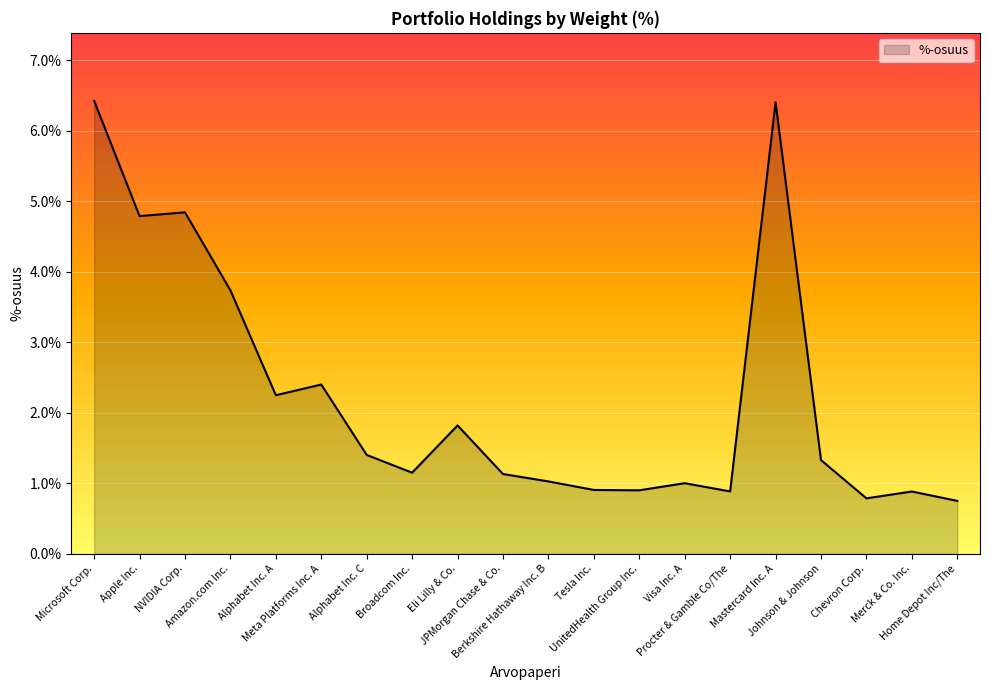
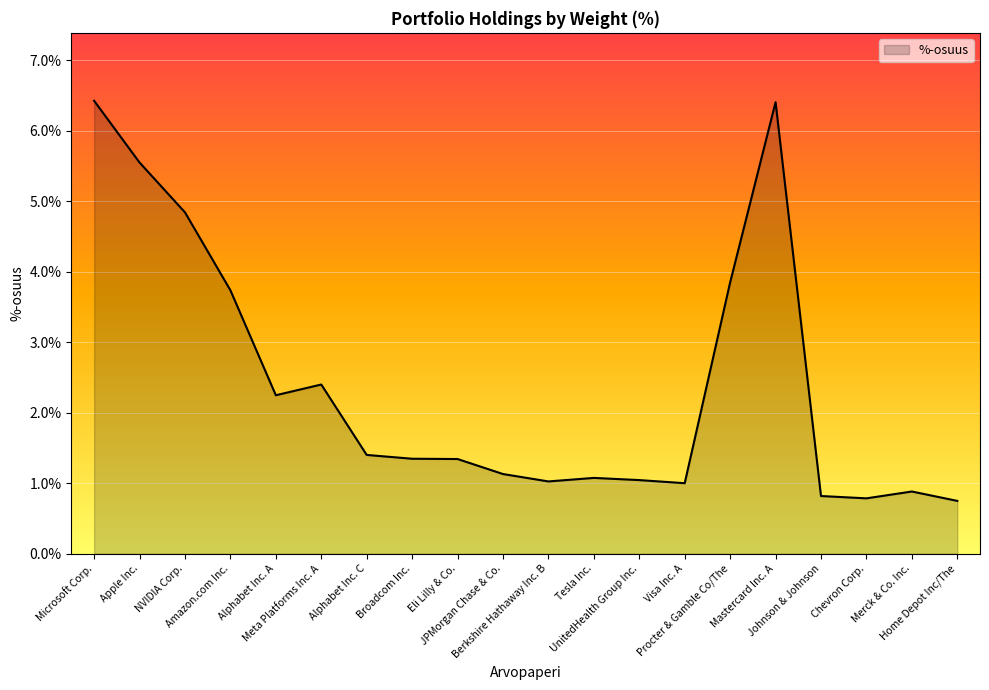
  {
    "Microsoft Corp.": "6.4%",
-   "Apple Inc.": "4.8%",
+   "Apple Inc.": "5.6%",
    "NVIDIA Corp.": "4.8%",
    "Amazon.com Inc.": "3.7%",
    "Alphabet Inc. A": "2.2%",
    "Meta Platforms Inc. A": "2.4%",
    "Alphabet Inc. C": "1.4%",
-   "Broadcom Inc.": "1.1%",
-   "Eli Lilly & Co.": "1.8%",
+   "Broadcom Inc.": "1.3%",
+   "Eli Lilly & Co.": "1.3%",
    "JPMorgan Chase & Co.": "1.1%",
    "Berkshire Hathaway Inc. B": "1.0%",
-   "Tesla Inc.": "0.9%",
-   "UnitedHealth Group Inc.": "0.9%",
+   "Tesla Inc.": "1.1%",
+   "UnitedHealth Group Inc.": "1.0%",
    "Visa Inc. A": "1.0%",
-   "Procter & Gamble Co/The": "0.9%",
+   "Procter & Gamble Co/The": "3.8%",
    "Mastercard Inc. A": "6.4%",
-   "Johnson & Johnson": "1.3%",
+   "Johnson & Johnson": "0.8%",
    "Chevron Corp.": "0.8%",
    "Merck & Co. Inc.": "0.9%",
    "Home Depot Inc/The": "0.7%"
  }
